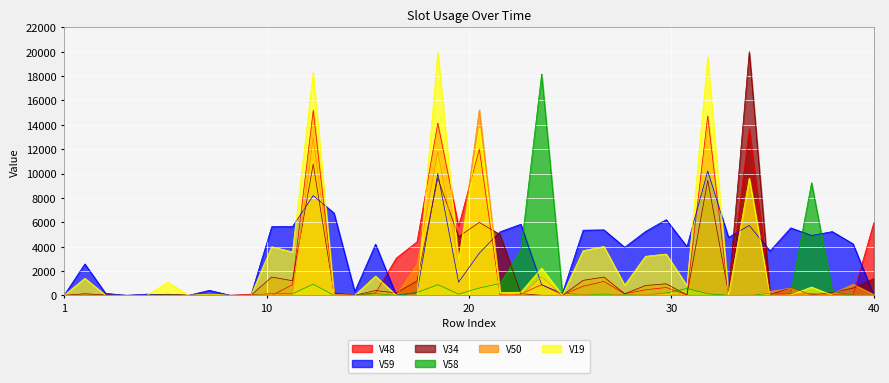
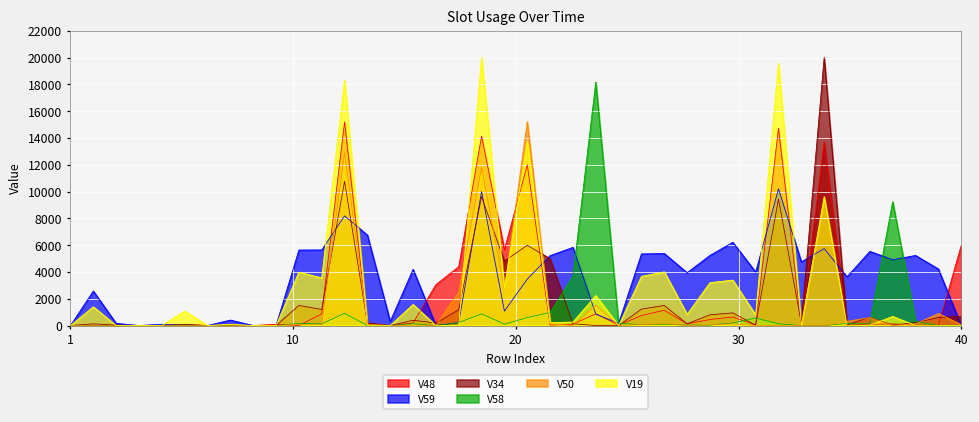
  {
    "V48": {
      "40": 6000
    },
    "V34": {
-     "40": 1400
+     "40": 700
    }
  }
